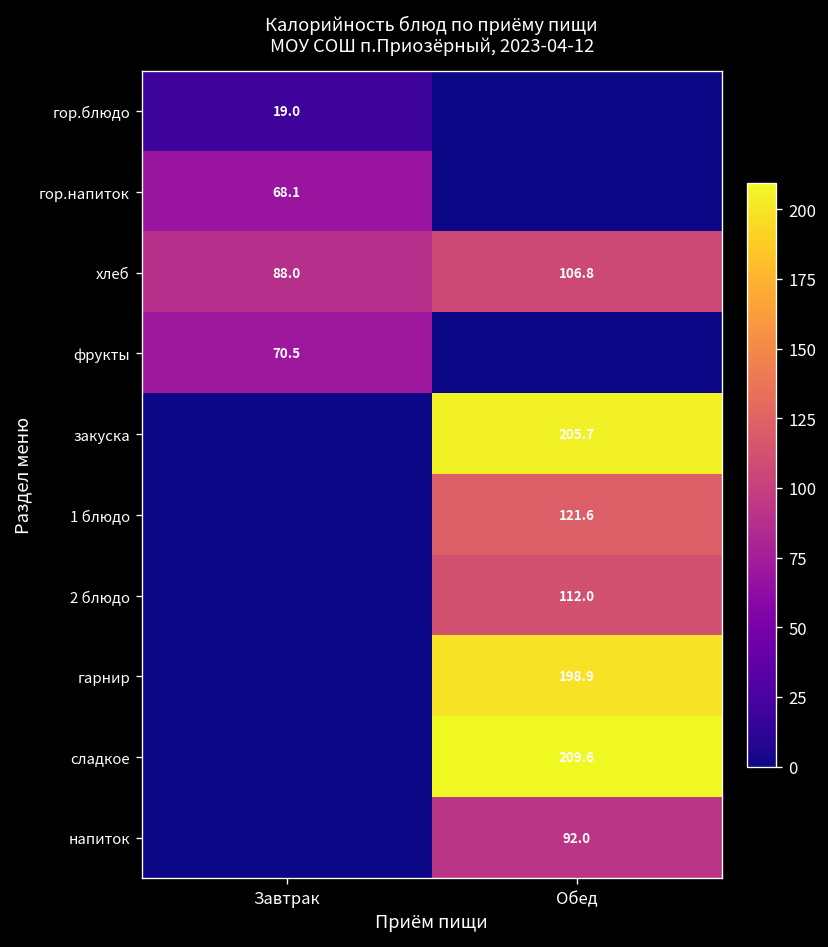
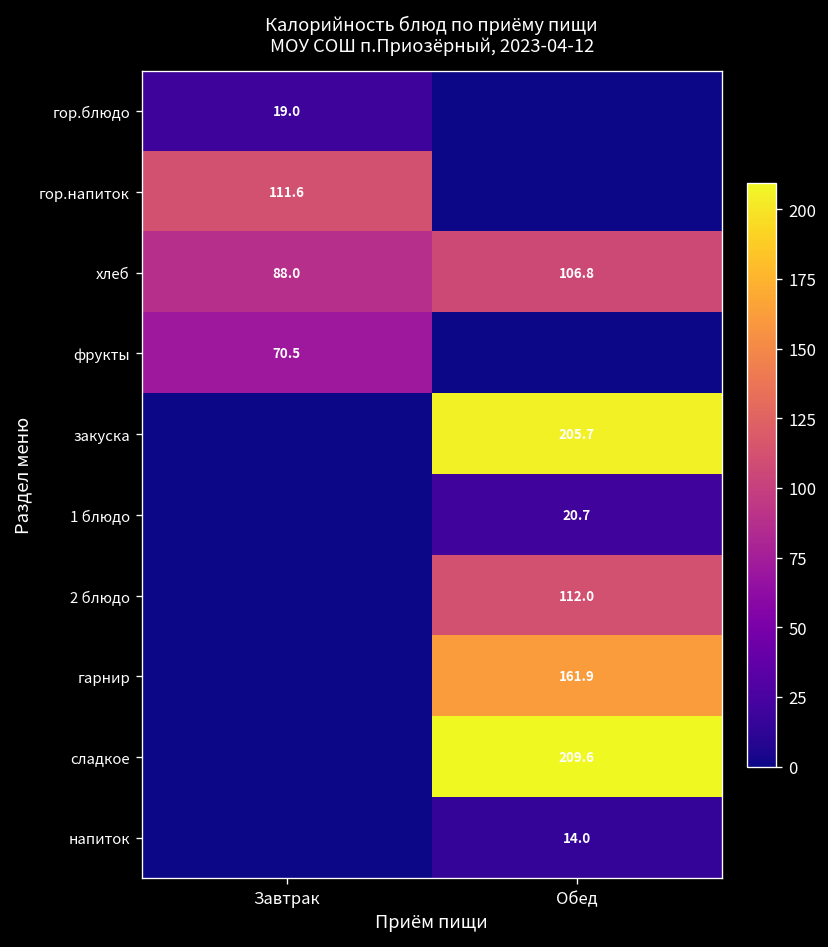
  {
    "гор.блюдо": {
      "Завтрак": 19.0
    },
    "гор.напиток": {
-     "Завтрак": 68.1
+     "Завтрак": 111.6
    },
    "хлеб": {
      "Завтрак": 88.0,
      "Обед": 106.8
    },
    "фрукты": {
      "Завтрак": 70.5
    },
    "закуска": {
      "Обед": 205.7
    },
    "1 блюдо": {
-     "Обед": 121.6
+     "Обед": 20.7
    },
    "2 блюдо": {
      "Обед": 112.0
    },
    "гарнир": {
-     "Обед": 198.9
+     "Обед": 161.9
    },
    "сладкое": {
      "Обед": 209.6
    },
    "напиток": {
-     "Обед": 92.0
+     "Обед": 14.0
    }
  }
